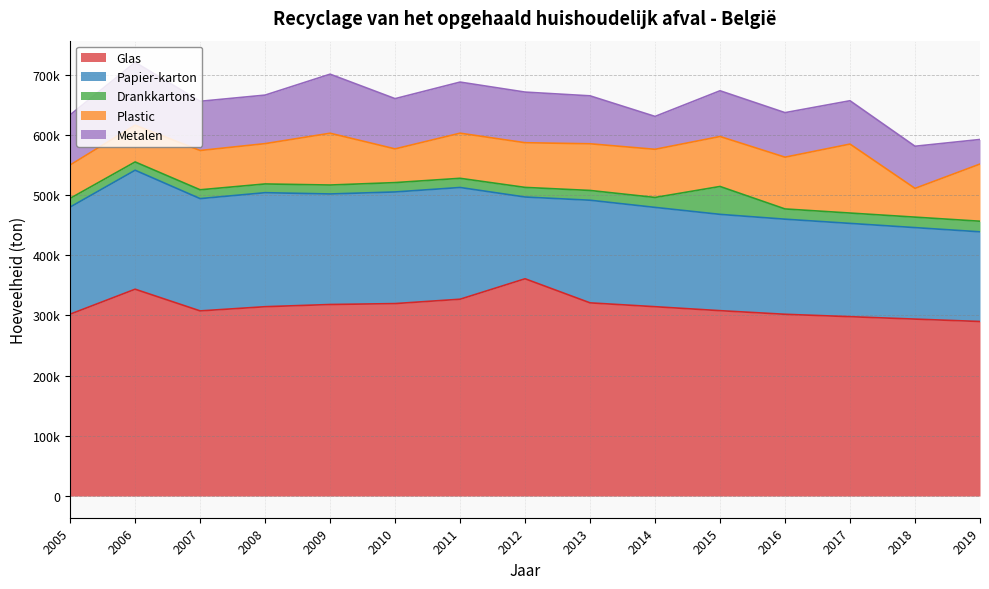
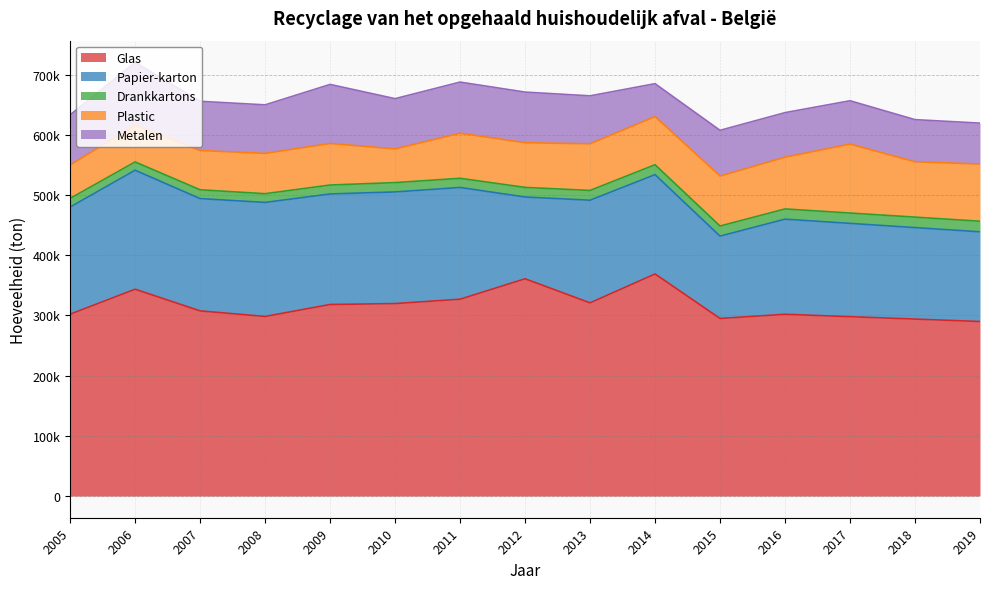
  {
    "Glas": {
      "2005": 300000,
      "2006": 340000,
      "2007": 310000,
-     "2008": 310000,
+     "2008": 300000,
      "2009": 320000,
      "2010": 320000,
      "2011": 330000,
      "2012": 360000,
      "2013": 320000,
-     "2014": 310000,
-     "2015": 310000,
+     "2014": 370000,
+     "2015": 300000,
      "2016": 300000,
      "2017": 300000,
      "2018": 290000,
      "2019": 290000
    },
    "Papier-karton": {
      "2005": 180000,
      "2006": 200000,
      "2007": 190000,
      "2008": 190000,
      "2009": 180000,
      "2010": 190000,
      "2011": 190000,
      "2012": 140000,
      "2013": 170000,
      "2014": 170000,
-     "2015": 160000,
+     "2015": 140000,
      "2016": 160000,
      "2017": 160000,
      "2018": 150000,
      "2019": 150000
    },
    "Drankkartons": {
      "2005": 10000,
      "2006": 10000,
      "2007": 10000,
      "2008": 10000,
      "2009": 10000,
      "2010": 20000,
      "2011": 20000,
      "2012": 20000,
      "2013": 20000,
      "2014": 20000,
-     "2015": 50000,
+     "2015": 20000,
      "2016": 20000,
      "2017": 20000,
      "2018": 20000,
      "2019": 20000
    },
    "Plastic": {
      "2005": 60000,
      "2007": 70000,
      "2008": 70000,
-     "2009": 90000,
+     "2009": 70000,
      "2010": 60000,
      "2011": 70000,
      "2012": 70000,
      "2013": 80000,
      "2014": 80000,
      "2015": 80000,
      "2016": 90000,
      "2017": 110000,
-     "2018": 50000,
+     "2018": 90000,
      "2019": 100000
    },
    "Metalen": {
      "2005": 80000,
      "2008": 80000,
      "2009": 100000,
      "2010": 80000,
      "2011": 80000,
      "2012": 80000,
      "2013": 80000,
      "2014": 50000,
      "2015": 80000,
      "2016": 70000,
      "2017": 70000,
      "2018": 70000,
-     "2019": 40000
+     "2019": 70000
    }
  }
